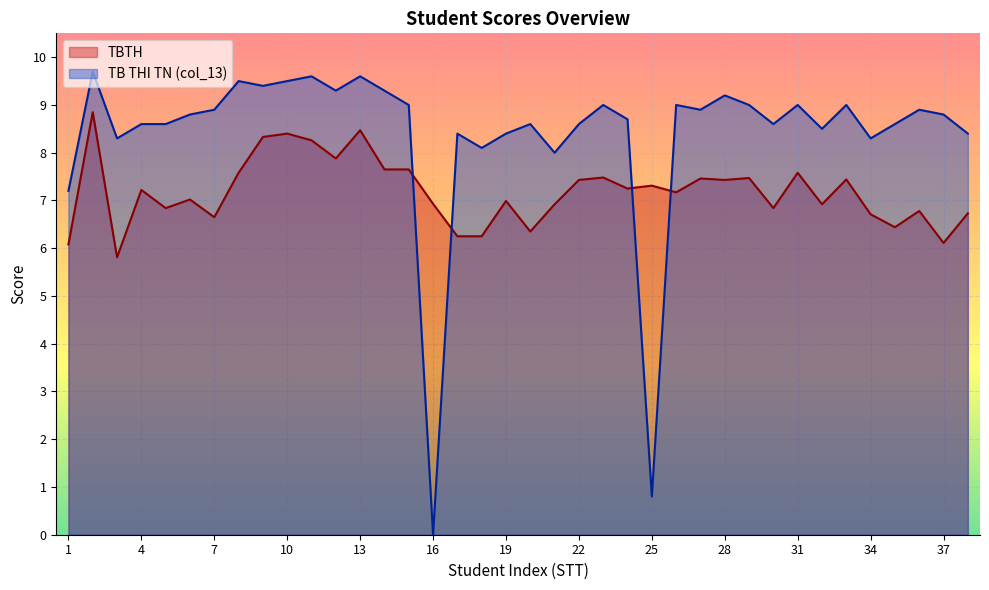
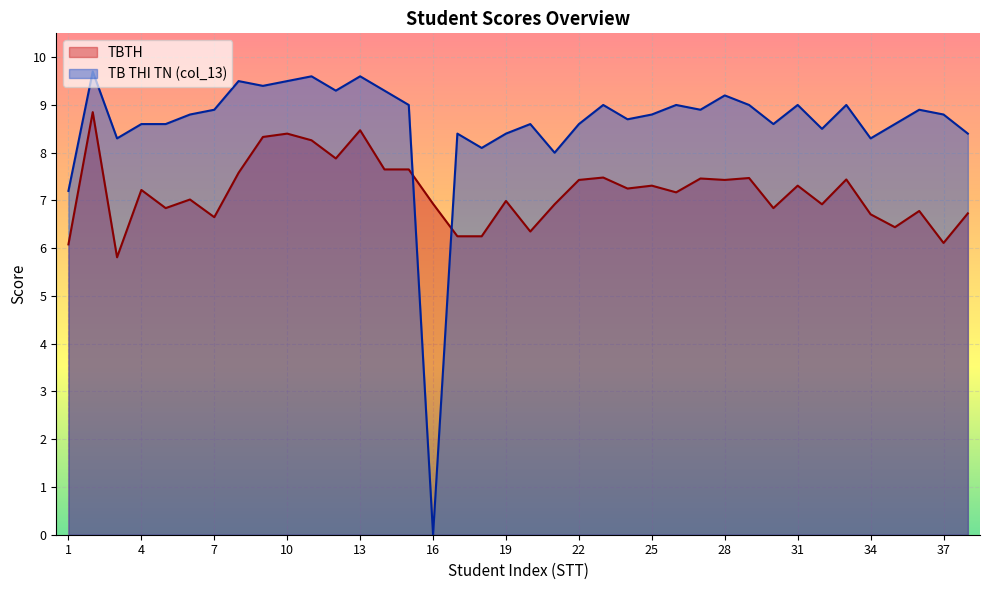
  {
    "TBTH": {
      "1": 6.1,
      "4": 7.2,
      "7": 6.7,
      "10": 8.4,
      "13": 8.5,
      "16": 6.9,
      "19": 7.0,
      "22": 7.4,
      "25": 7.3,
      "28": 7.4,
-     "31": 7.6,
+     "31": 7.3,
      "34": 6.7,
      "37": 6.1
    },
    "TB THI TN (col_13)": {
      "1": 7.2,
      "4": 8.6,
      "7": 8.9,
      "10": 9.5,
      "13": 9.6,
      "16": 0.0,
      "19": 8.4,
      "22": 8.6,
-     "25": 0.8,
+     "25": 8.8,
      "28": 9.2,
      "31": 9.0,
      "34": 8.3,
      "37": 8.8
    }
  }
